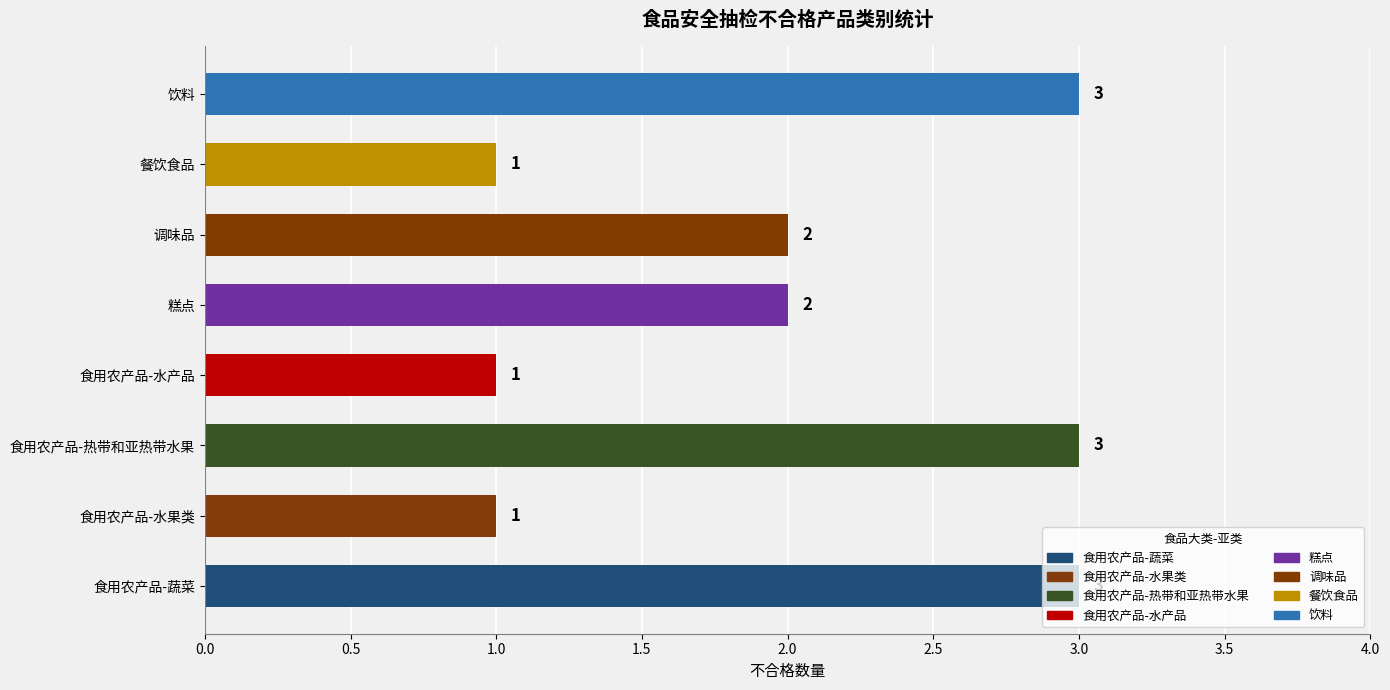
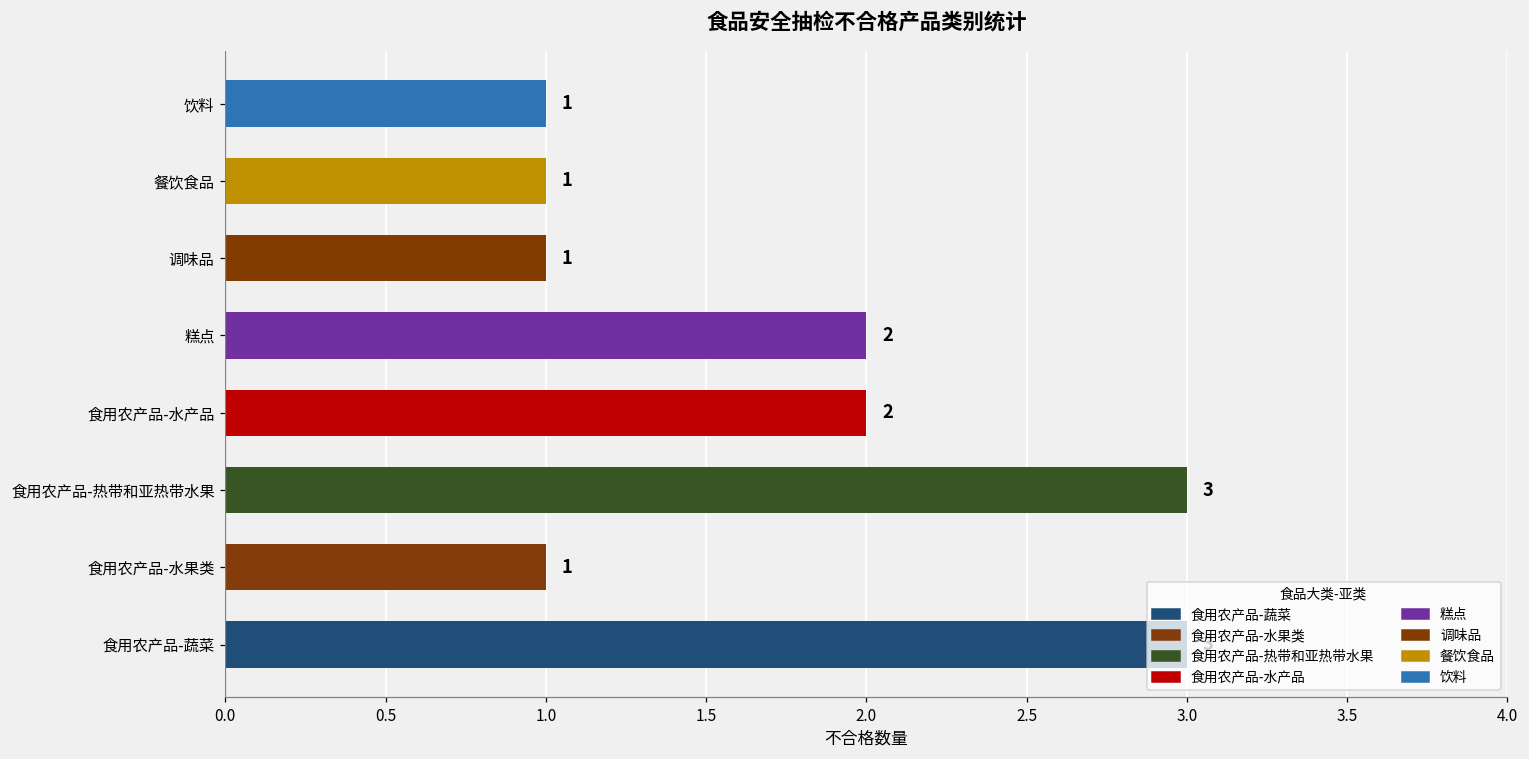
  {
-   "饮料": 3,
+   "饮料": 1,
    "餐饮食品": 1,
-   "调味品": 2,
+   "调味品": 1,
    "糕点": 2,
-   "食用农产品-水产品": 1,
+   "食用农产品-水产品": 2,
    "食用农产品-热带和亚热带水果": 3,
    "食用农产品-水果类": 1
  }
